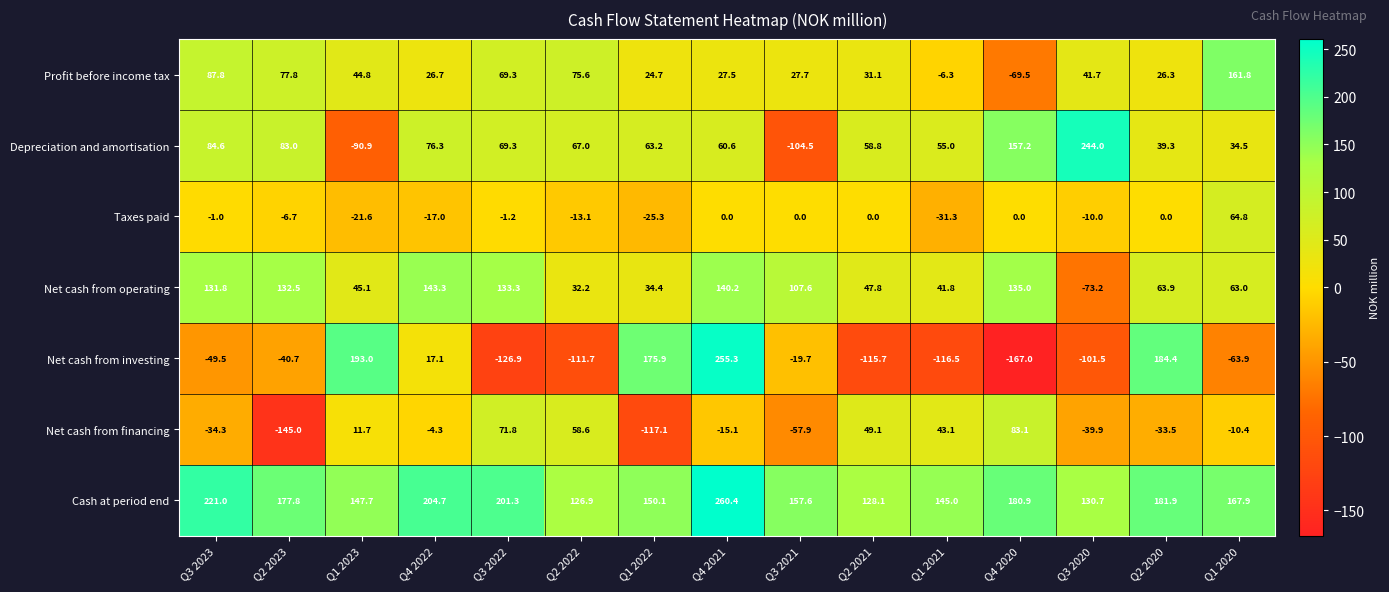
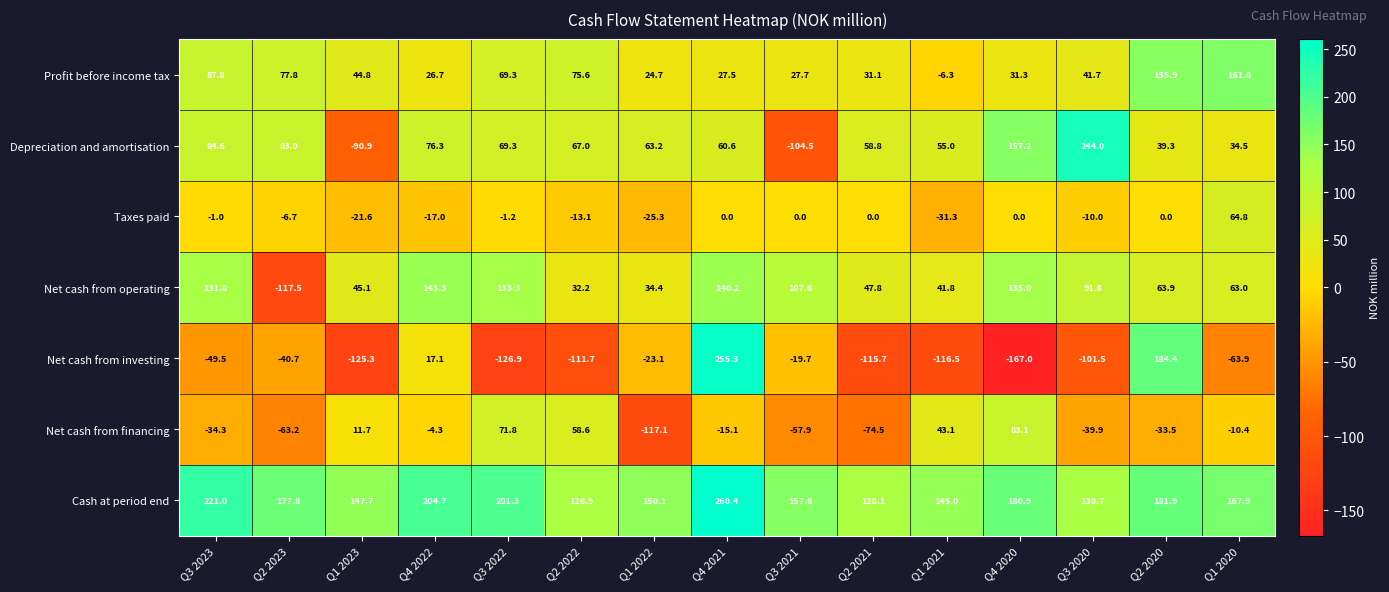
  {
    "Profit before income tax": {
      "Q3 2023": 87.8,
      "Q2 2023": 77.8,
      "Q1 2023": 44.8,
      "Q4 2022": 26.7,
      "Q3 2022": 69.3,
      "Q2 2022": 75.6,
      "Q1 2022": 24.7,
      "Q4 2021": 27.5,
      "Q3 2021": 27.7,
      "Q2 2021": 31.1,
      "Q1 2021": -6.3,
-     "Q4 2020": -69.5,
+     "Q4 2020": 31.3,
      "Q3 2020": 41.7,
-     "Q2 2020": 26.3,
+     "Q2 2020": 155.9,
      "Q1 2020": 161.8
    },
    "Depreciation and amortisation": {
      "Q3 2023": 84.6,
      "Q2 2023": 83.0,
      "Q1 2023": -90.9,
      "Q4 2022": 76.3,
      "Q3 2022": 69.3,
      "Q2 2022": 67.0,
      "Q1 2022": 63.2,
      "Q4 2021": 60.6,
      "Q3 2021": -104.5,
      "Q2 2021": 58.8,
      "Q1 2021": 55.0,
      "Q4 2020": 157.2,
      "Q3 2020": 244.0,
      "Q2 2020": 39.3,
      "Q1 2020": 34.5
    },
    "Taxes paid": {
      "Q3 2023": -1.0,
      "Q2 2023": -6.7,
      "Q1 2023": -21.6,
      "Q4 2022": -17.0,
      "Q3 2022": -1.2,
      "Q2 2022": -13.1,
      "Q1 2022": -25.3,
      "Q4 2021": 0.0,
      "Q3 2021": 0.0,
      "Q2 2021": 0.0,
      "Q1 2021": -31.3,
      "Q4 2020": 0.0,
      "Q3 2020": -10.0,
      "Q2 2020": 0.0,
      "Q1 2020": 64.8
    },
    "Net cash from operating": {
      "Q3 2023": 131.8,
-     "Q2 2023": 132.5,
+     "Q2 2023": -117.5,
      "Q1 2023": 45.1,
      "Q4 2022": 143.3,
      "Q3 2022": 133.3,
      "Q2 2022": 32.2,
      "Q1 2022": 34.4,
      "Q4 2021": 140.2,
      "Q3 2021": 107.6,
      "Q2 2021": 47.8,
      "Q1 2021": 41.8,
      "Q4 2020": 135.0,
-     "Q3 2020": -73.2,
+     "Q3 2020": 91.8,
      "Q2 2020": 63.9,
      "Q1 2020": 63.0
    },
    "Net cash from investing": {
      "Q3 2023": -49.5,
      "Q2 2023": -40.7,
-     "Q1 2023": 193.0,
+     "Q1 2023": -125.3,
      "Q4 2022": 17.1,
      "Q3 2022": -126.9,
      "Q2 2022": -111.7,
-     "Q1 2022": 175.9,
+     "Q1 2022": -23.1,
      "Q4 2021": 255.3,
      "Q3 2021": -19.7,
      "Q2 2021": -115.7,
      "Q1 2021": -116.5,
      "Q4 2020": -167.0,
      "Q3 2020": -101.5,
      "Q2 2020": 184.4,
      "Q1 2020": -63.9
    },
    "Net cash from financing": {
      "Q3 2023": -34.3,
-     "Q2 2023": -145.0,
+     "Q2 2023": -63.2,
      "Q1 2023": 11.7,
      "Q4 2022": -4.3,
      "Q3 2022": 71.8,
      "Q2 2022": 58.6,
      "Q1 2022": -117.1,
      "Q4 2021": -15.1,
      "Q3 2021": -57.9,
-     "Q2 2021": 49.1,
+     "Q2 2021": -74.5,
      "Q1 2021": 43.1,
      "Q4 2020": 83.1,
      "Q3 2020": -39.9,
      "Q2 2020": -33.5,
      "Q1 2020": -10.4
    },
    "Cash at period end": {
      "Q3 2023": 221.0,
      "Q2 2023": 177.8,
      "Q1 2023": 147.7,
      "Q4 2022": 204.7,
      "Q3 2022": 201.3,
      "Q2 2022": 126.9,
      "Q1 2022": 150.1,
      "Q4 2021": 260.4,
      "Q3 2021": 157.6,
      "Q2 2021": 128.1,
      "Q1 2021": 145.0,
      "Q4 2020": 180.9,
      "Q3 2020": 130.7,
      "Q2 2020": 181.9,
      "Q1 2020": 167.9
    }
  }
